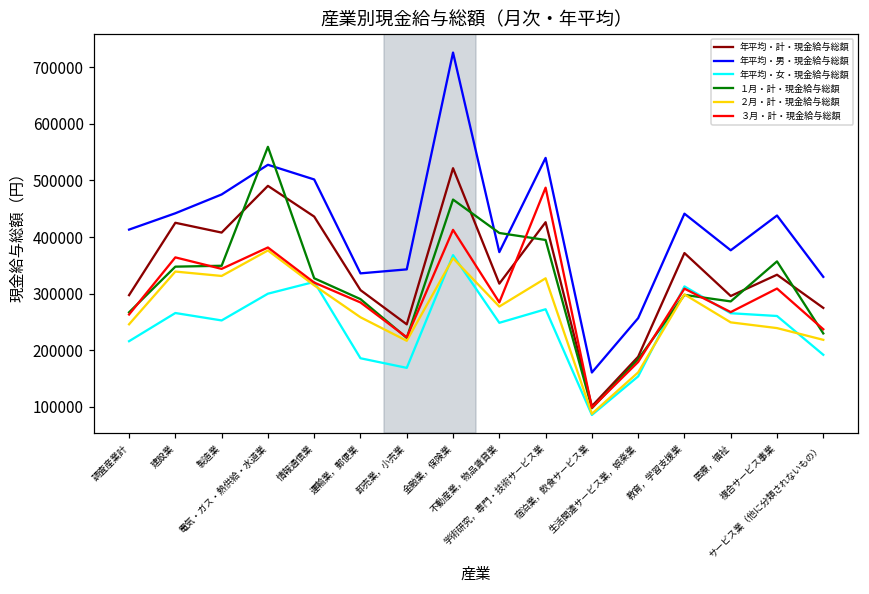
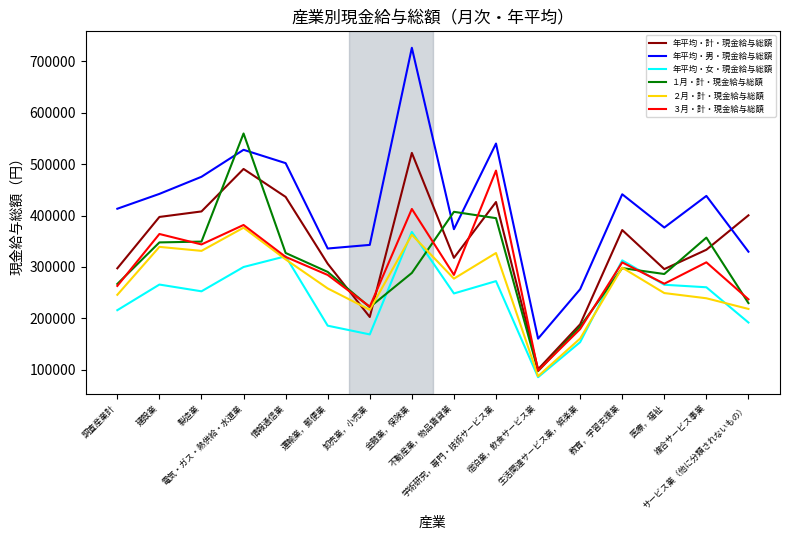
  {
    "年平均・計・現金給与総額": {
      "調査産業計": 300000,
-     "建設業": 430000,
+     "建設業": 400000,
      "製造業": 410000,
      "電気・ガス・熱供給・水道業": 490000,
      "情報通信業": 440000,
      "運輸業，郵便業": 310000,
-     "卸売業，小売業": 250000,
+     "卸売業，小売業": 200000,
      "金融業，保険業": 520000,
      "不動産業，物品賃貸業": 320000,
      "学術研究，専門・技術サービス業": 430000,
      "教育，学習支援業": 370000,
      "医療，福祉": 300000,
      "複合サービス事業": 330000,
-     "サービス業（他に分類されないもの）": 270000
+     "サービス業（他に分類されないもの）": 400000
    },
    "年平均・男・現金給与総額": {
      "調査産業計": 410000,
      "建設業": 440000,
      "製造業": 480000,
      "電気・ガス・熱供給・水道業": 530000,
      "情報通信業": 500000,
      "運輸業，郵便業": 340000,
      "卸売業，小売業": 340000,
      "金融業，保険業": 730000,
      "不動産業，物品賃貸業": 370000,
      "学術研究，専門・技術サービス業": 540000,
      "宿泊業，飲食サービス業": 160000,
      "生活関連サービス業，娯楽業": 260000,
      "教育，学習支援業": 440000,
      "医療，福祉": 380000,
      "複合サービス事業": 440000,
      "サービス業（他に分類されないもの）": 330000
    },
    "年平均・女・現金給与総額": {
      "調査産業計": 220000,
      "建設業": 270000,
      "製造業": 250000,
      "電気・ガス・熱供給・水道業": 300000,
      "運輸業，郵便業": 190000,
      "卸売業，小売業": 170000,
      "金融業，保険業": 370000,
      "不動産業，物品賃貸業": 250000,
      "学術研究，専門・技術サービス業": 270000,
      "生活関連サービス業，娯楽業": 150000,
      "複合サービス事業": 260000,
      "サービス業（他に分類されないもの）": 190000
    },
    "１月・計・現金給与総額": {
      "建設業": 350000,
      "製造業": 350000,
      "電気・ガス・熱供給・水道業": 560000,
      "情報通信業": 330000,
      "運輸業，郵便業": 290000,
-     "金融業，保険業": 470000,
+     "金融業，保険業": 290000,
      "不動産業，物品賃貸業": 410000,
      "学術研究，専門・技術サービス業": 390000,
      "医療，福祉": 290000,
      "複合サービス事業": 360000,
      "サービス業（他に分類されないもの）": 230000
    },
    "２月・計・現金給与総額": {
      "調査産業計": 250000,
      "建設業": 340000,
      "製造業": 330000,
      "電気・ガス・熱供給・水道業": 380000,
      "運輸業，郵便業": 260000,
      "卸売業，小売業": 220000,
      "金融業，保険業": 360000,
      "不動産業，物品賃貸業": 280000,
      "学術研究，専門・技術サービス業": 330000,
      "生活関連サービス業，娯楽業": 160000,
      "医療，福祉": 250000,
      "複合サービス事業": 240000,
      "サービス業（他に分類されないもの）": 220000
    },
    "３月・計・現金給与総額": {
      "建設業": 360000,
      "製造業": 340000,
      "電気・ガス・熱供給・水道業": 380000,
      "運輸業，郵便業": 280000,
      "金融業，保険業": 410000,
      "不動産業，物品賃貸業": 280000,
      "学術研究，専門・技術サービス業": 490000,
      "複合サービス事業": 310000,
      "サービス業（他に分類されないもの）": 240000
    }
  }
